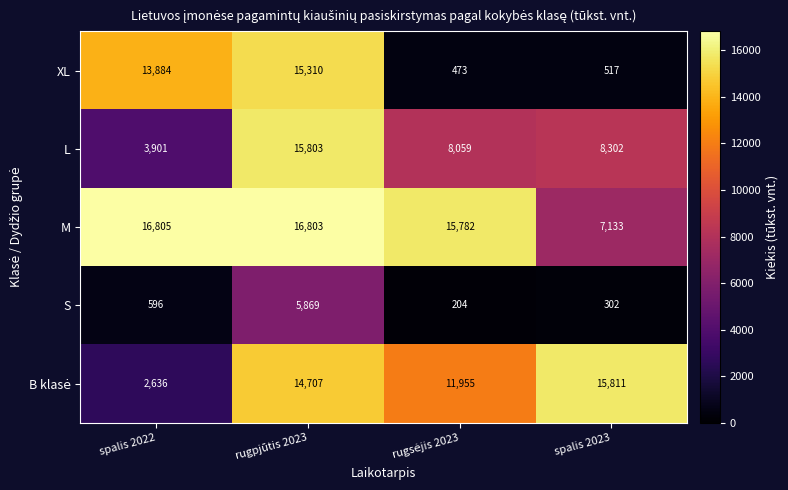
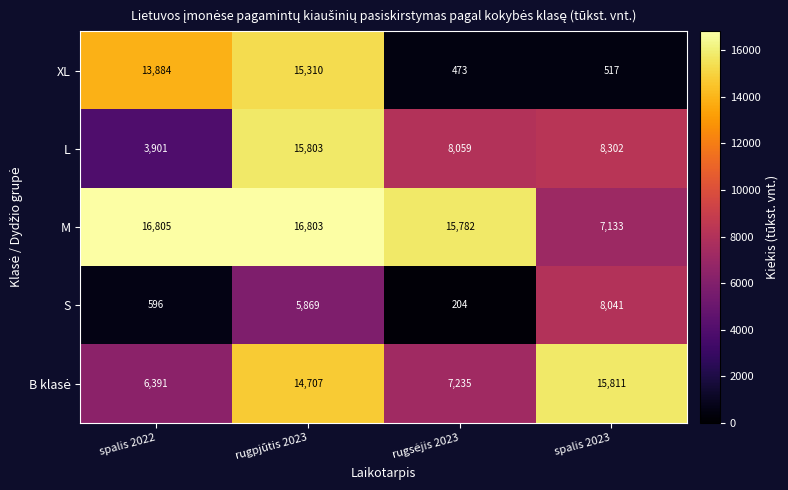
  {
    "XL": {
      "spalis 2022": "13,884",
      "rugpjūtis 2023": "15,310",
      "rugsėjis 2023": "473",
      "spalis 2023": "517"
    },
    "L": {
      "spalis 2022": "3,901",
      "rugpjūtis 2023": "15,803",
      "rugsėjis 2023": "8,059",
      "spalis 2023": "8,302"
    },
    "M": {
      "spalis 2022": "16,805",
      "rugpjūtis 2023": "16,803",
      "rugsėjis 2023": "15,782",
      "spalis 2023": "7,133"
    },
    "S": {
      "spalis 2022": "596",
      "rugpjūtis 2023": "5,869",
      "rugsėjis 2023": "204",
-     "spalis 2023": "302"
+     "spalis 2023": "8,041"
    },
    "B klasė": {
-     "spalis 2022": "2,636",
+     "spalis 2022": "6,391",
      "rugpjūtis 2023": "14,707",
-     "rugsėjis 2023": "11,955",
+     "rugsėjis 2023": "7,235",
      "spalis 2023": "15,811"
    }
  }
